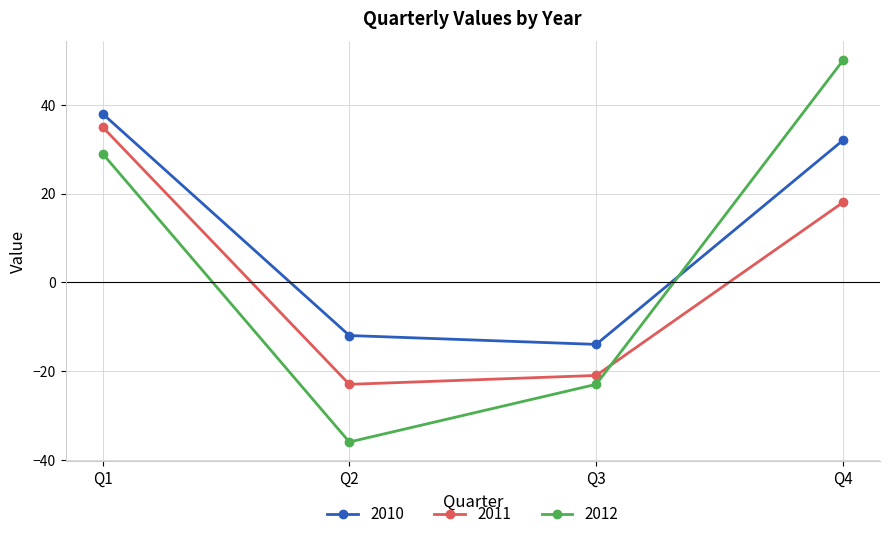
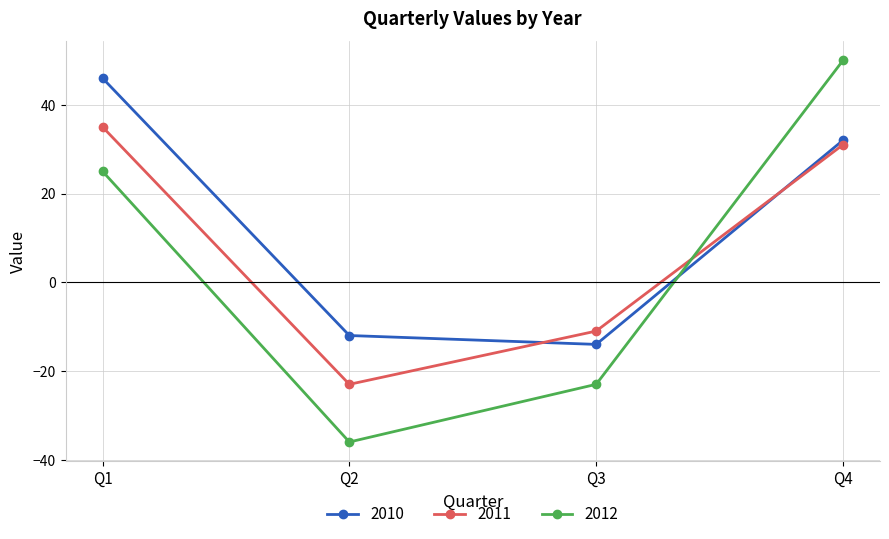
  {
    "2010": {
-     "Q1": 38,
+     "Q1": 46,
      "Q2": -12,
      "Q3": -14,
      "Q4": 32
    },
    "2011": {
      "Q1": 35,
      "Q2": -23,
-     "Q3": -21,
-     "Q4": 18
+     "Q3": -11,
+     "Q4": 31
    },
    "2012": {
-     "Q1": 29,
+     "Q1": 25,
      "Q2": -36,
      "Q3": -23,
      "Q4": 50
    }
  }
